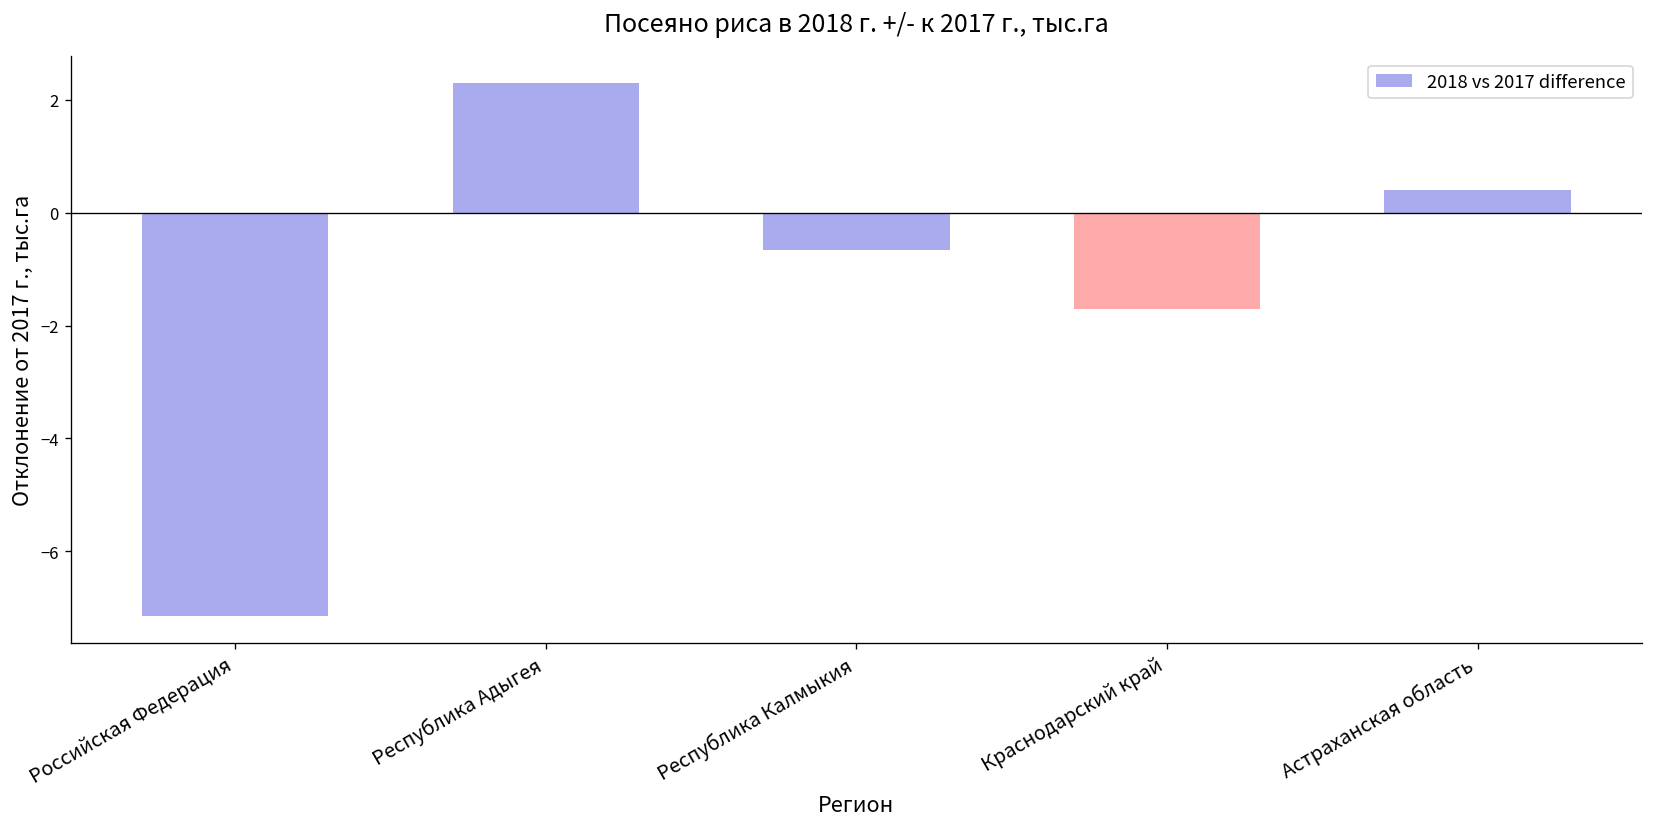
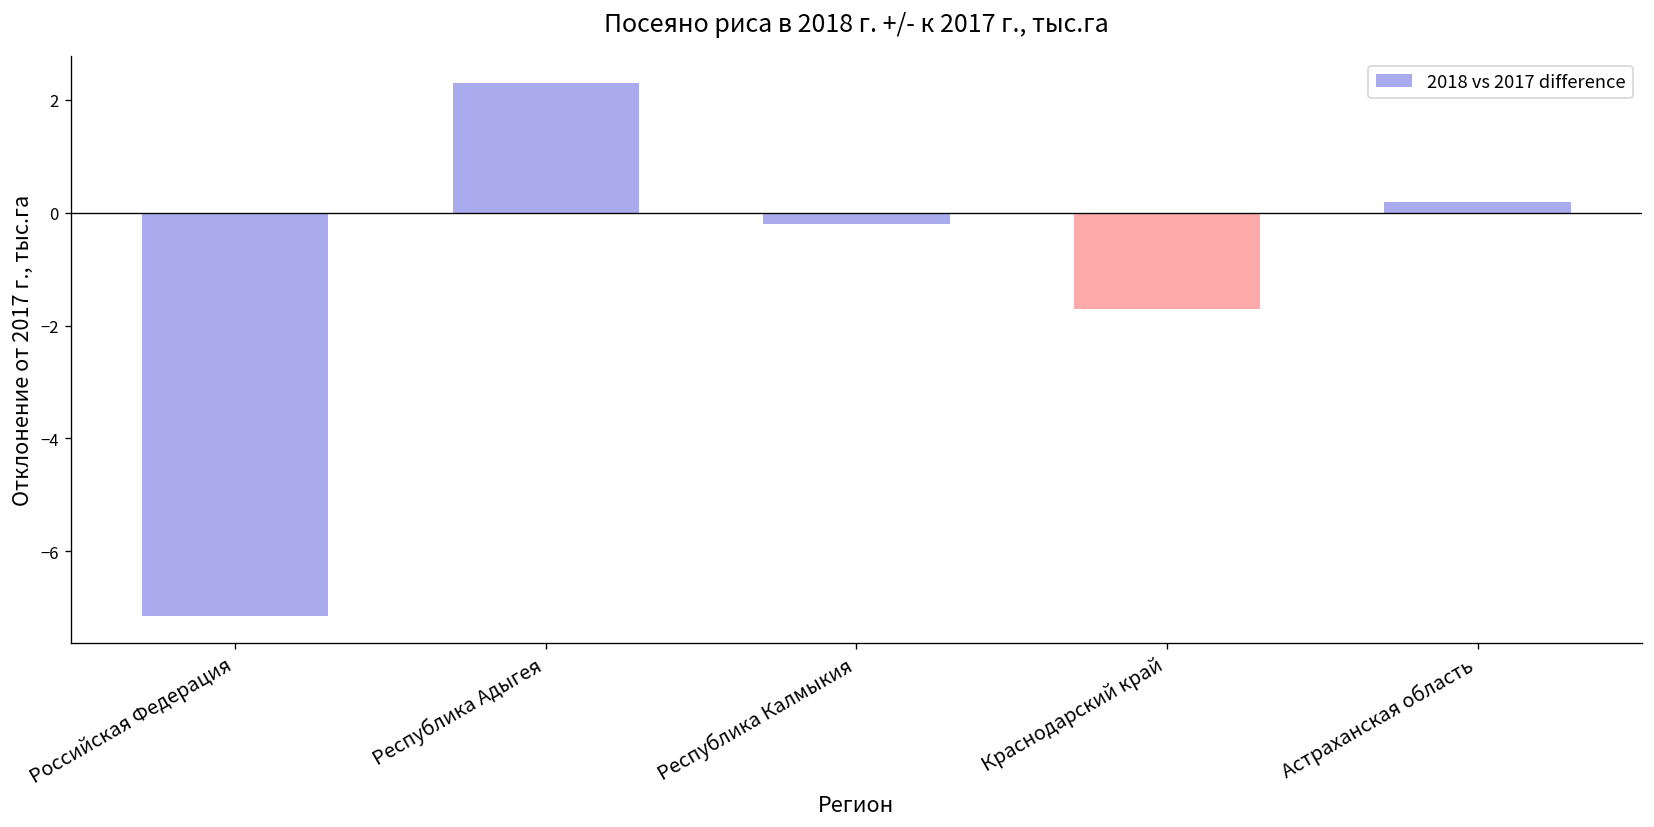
  {
    "Российская Федерация": -7.2,
    "Республика Адыгея": 2.3,
-   "Республика Калмыкия": -0.7,
+   "Республика Калмыкия": -0.2,
    "Краснодарский край": -1.7,
-   "Астраханская область": 0.4
+   "Астраханская область": 0.2
  }
